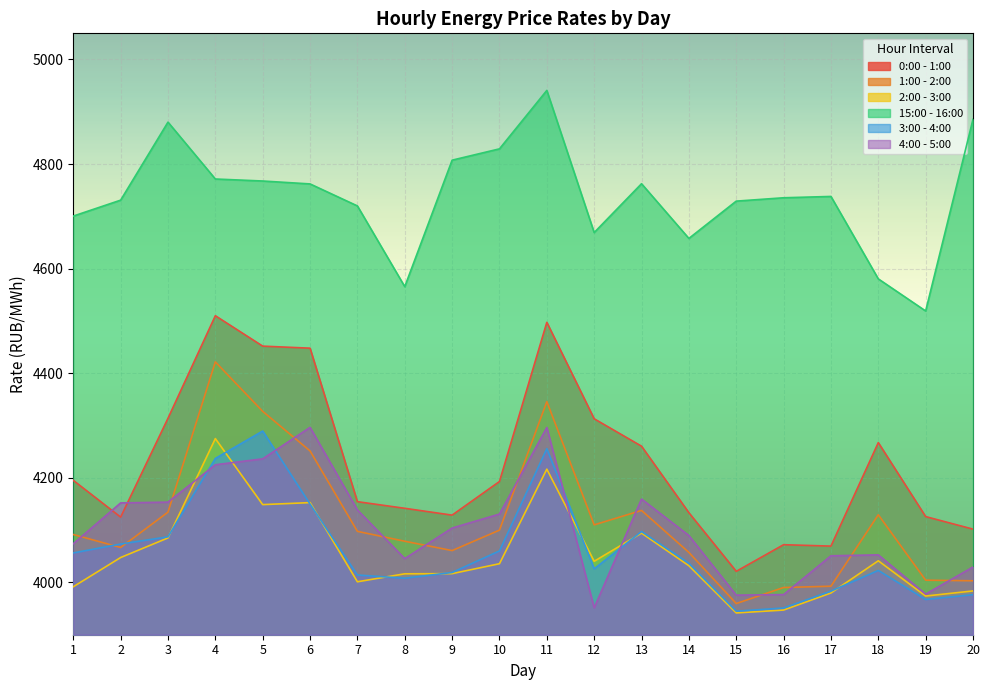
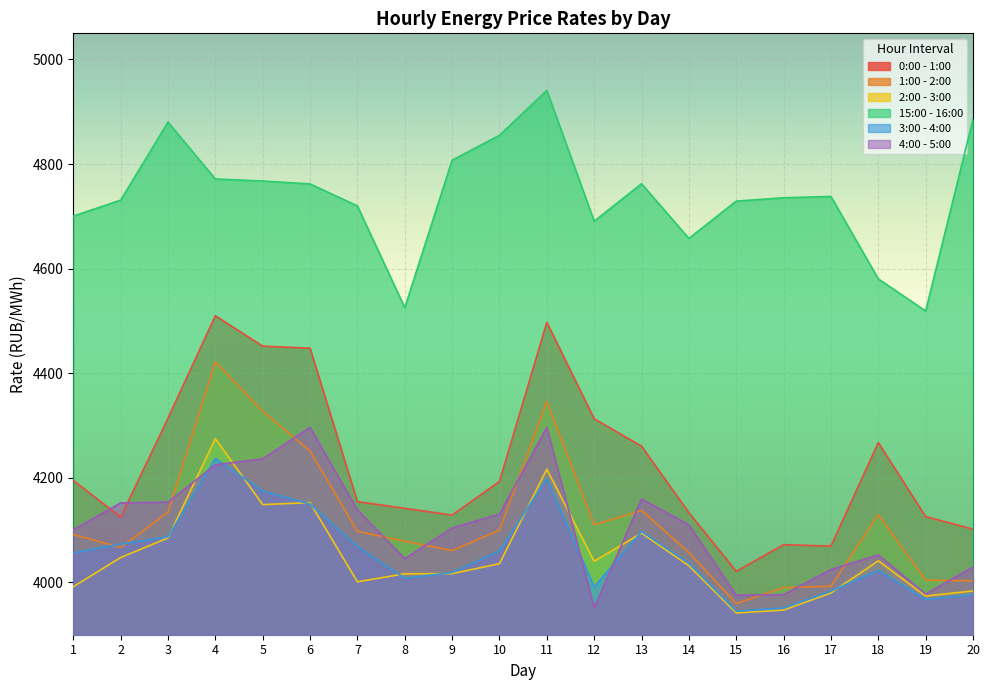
  {
    "2:00 - 3:00": {
      "1": 3990,
      "2": 4050,
      "4": 4270,
      "5": 4150,
      "7": 4000,
      "8": 4020,
      "10": 4040,
      "11": 4220,
      "12": 4040,
      "18": 4040,
      "20": 3980
    },
    "15:00 - 16:00": {
      "1": 4700,
      "2": 4730,
      "3": 4880,
      "4": 4770,
      "5": 4770,
      "6": 4760,
      "7": 4720,
-     "8": 4570,
+     "8": 4530,
      "9": 4810,
-     "10": 4830,
+     "10": 4860,
      "11": 4940,
-     "12": 4670,
+     "12": 4690,
      "13": 4760,
      "14": 4660,
      "15": 4730,
      "16": 4740,
      "17": 4740,
      "18": 4580,
      "19": 4520,
      "20": 4890
    },
    "3:00 - 4:00": {
      "1": 4060,
      "2": 4070,
      "4": 4240,
-     "5": 4290,
-     "7": 4010,
+     "5": 4170,
+     "7": 4070,
      "8": 4010,
      "10": 4060,
-     "11": 4260,
-     "12": 4030,
+     "11": 4200,
+     "12": 3990,
      "18": 4020,
      "19": 3970,
      "20": 3980
    },
    "4:00 - 5:00": {
-     "1": 4070,
+     "1": 4100,
      "2": 4150,
      "3": 4150,
      "4": 4230,
      "5": 4240,
      "6": 4300,
      "7": 4140,
      "8": 4050,
      "9": 4100,
      "10": 4130,
      "11": 4300,
      "12": 3950,
      "13": 4160,
-     "14": 4090,
+     "14": 4110,
      "15": 3980,
      "16": 3980,
-     "17": 4050,
+     "17": 4020,
      "18": 4050,
      "20": 4030
    }
  }
